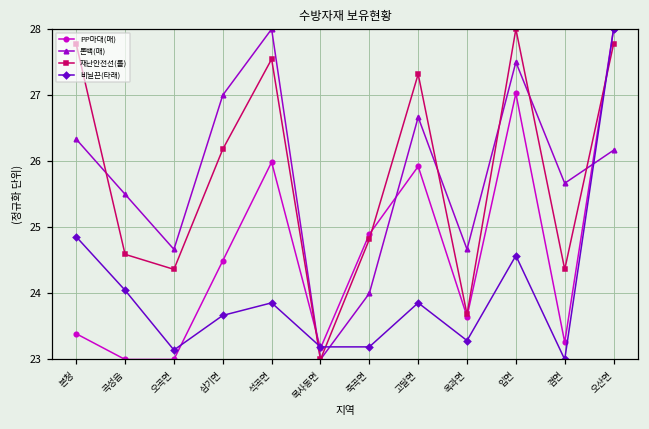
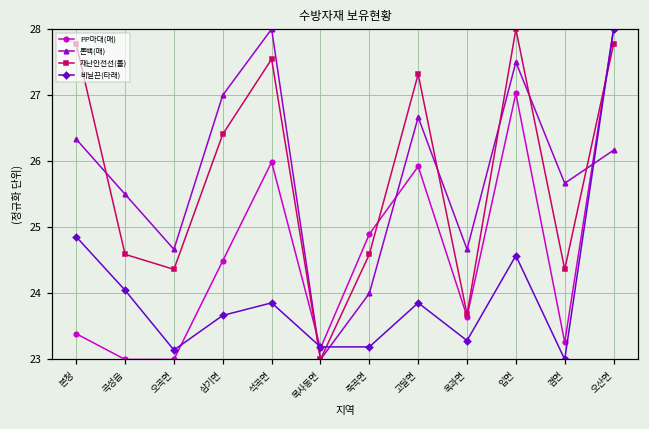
  {
    "재난안전선(롤)": {
      "곡성읍": 24.6,
      "오곡면": 24.4,
-     "삼기면": 26.2,
+     "삼기면": 26.4,
      "석곡면": 27.5,
-     "죽곡면": 24.8,
+     "죽곡면": 24.6,
      "고달면": 27.3,
      "입면": 28.0,
      "겸면": 24.4,
      "오산면": 27.8
    }
  }
